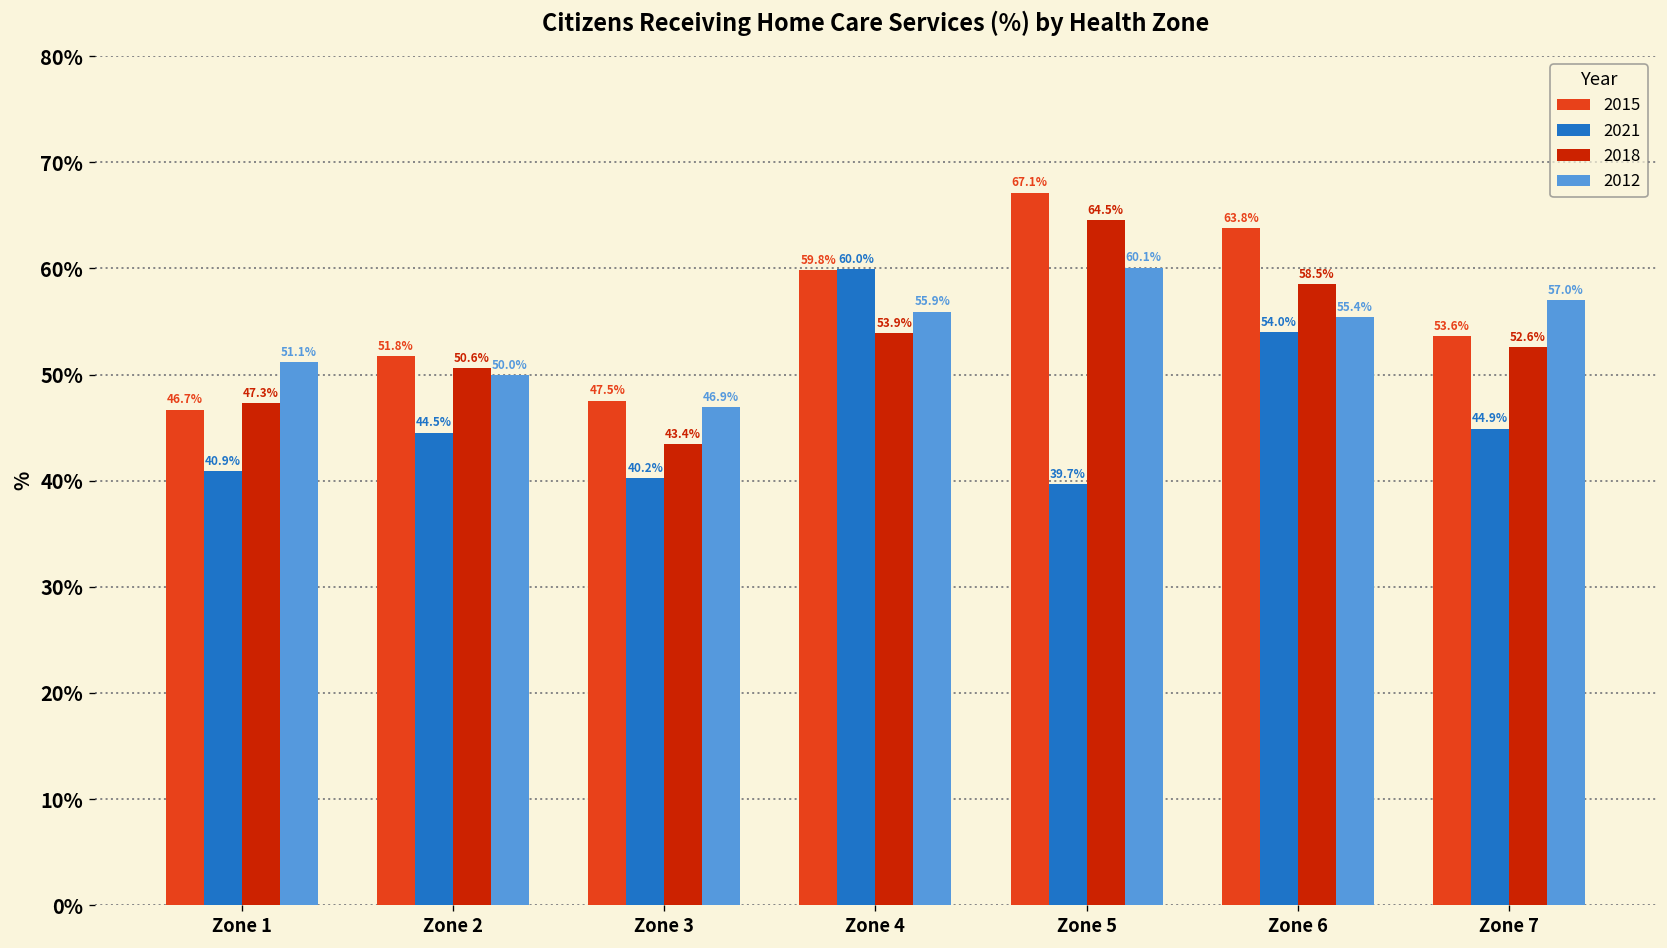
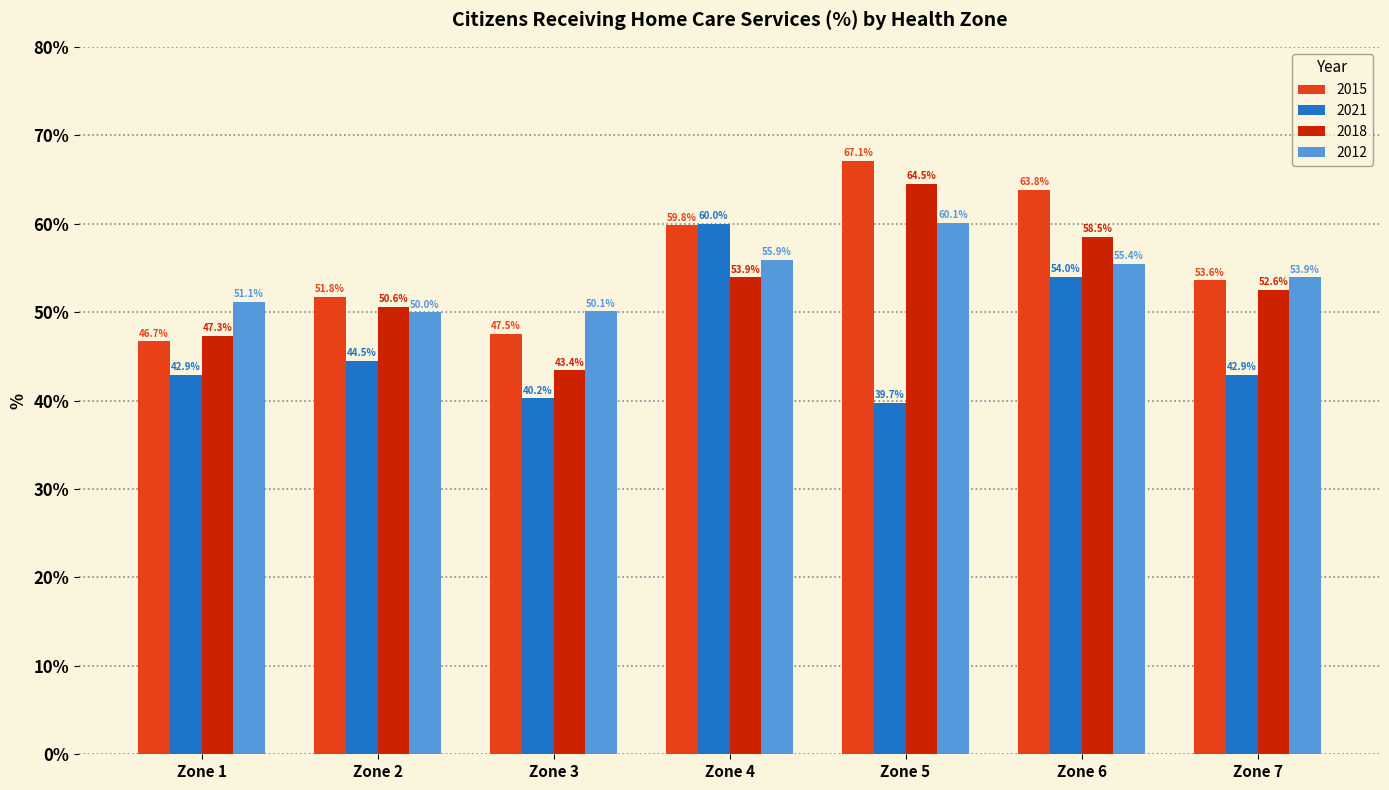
  {
    "2021": {
-     "Zone 1": "40.9%",
+     "Zone 1": "42.9%",
      "Zone 2": "44.5%",
      "Zone 3": "40.2%",
      "Zone 4": "60.0%",
      "Zone 5": "39.7%",
      "Zone 6": "54.0%",
-     "Zone 7": "44.9%"
+     "Zone 7": "42.9%"
    },
    "2012": {
      "Zone 1": "51.1%",
      "Zone 2": "50.0%",
-     "Zone 3": "46.9%",
+     "Zone 3": "50.1%",
      "Zone 4": "55.9%",
      "Zone 5": "60.1%",
      "Zone 6": "55.4%",
-     "Zone 7": "57.0%"
+     "Zone 7": "53.9%"
    }
  }
